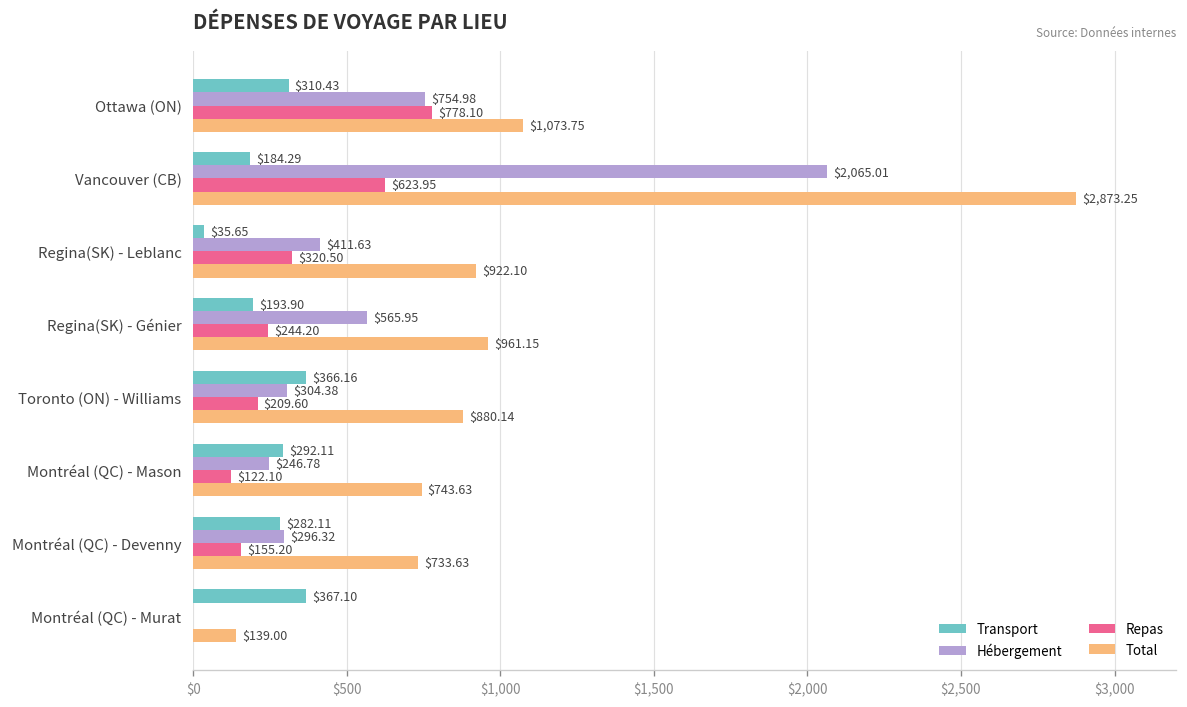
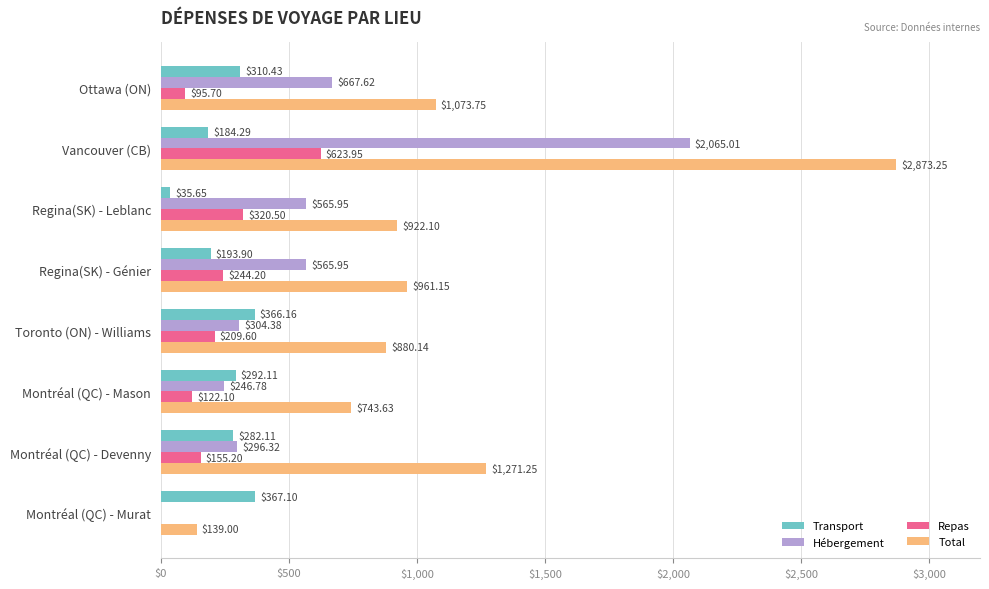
  {
    "Transport": {
      "Ottawa (ON)": "$310.43",
      "Vancouver (CB)": "$184.29",
      "Regina(SK) - Leblanc": "$35.65",
      "Regina(SK) - Génier": "$193.90",
      "Toronto (ON) - Williams": "$366.16",
      "Montréal (QC) - Mason": "$292.11",
      "Montréal (QC) - Devenny": "$282.11",
      "Montréal (QC) - Murat": "$367.10"
    },
    "Hébergement": {
-     "Ottawa (ON)": "$754.98",
+     "Ottawa (ON)": "$667.62",
      "Vancouver (CB)": "$2,065.01",
-     "Regina(SK) - Leblanc": "$411.63",
+     "Regina(SK) - Leblanc": "$565.95",
      "Regina(SK) - Génier": "$565.95",
      "Toronto (ON) - Williams": "$304.38",
      "Montréal (QC) - Mason": "$246.78",
      "Montréal (QC) - Devenny": "$296.32"
    },
    "Repas": {
-     "Ottawa (ON)": "$778.10",
+     "Ottawa (ON)": "$95.70",
      "Vancouver (CB)": "$623.95",
      "Regina(SK) - Leblanc": "$320.50",
      "Regina(SK) - Génier": "$244.20",
      "Toronto (ON) - Williams": "$209.60",
      "Montréal (QC) - Mason": "$122.10",
      "Montréal (QC) - Devenny": "$155.20"
    },
    "Total": {
      "Ottawa (ON)": "$1,073.75",
      "Vancouver (CB)": "$2,873.25",
      "Regina(SK) - Leblanc": "$922.10",
      "Regina(SK) - Génier": "$961.15",
      "Toronto (ON) - Williams": "$880.14",
      "Montréal (QC) - Mason": "$743.63",
-     "Montréal (QC) - Devenny": "$733.63",
+     "Montréal (QC) - Devenny": "$1,271.25",
      "Montréal (QC) - Murat": "$139.00"
    }
  }
